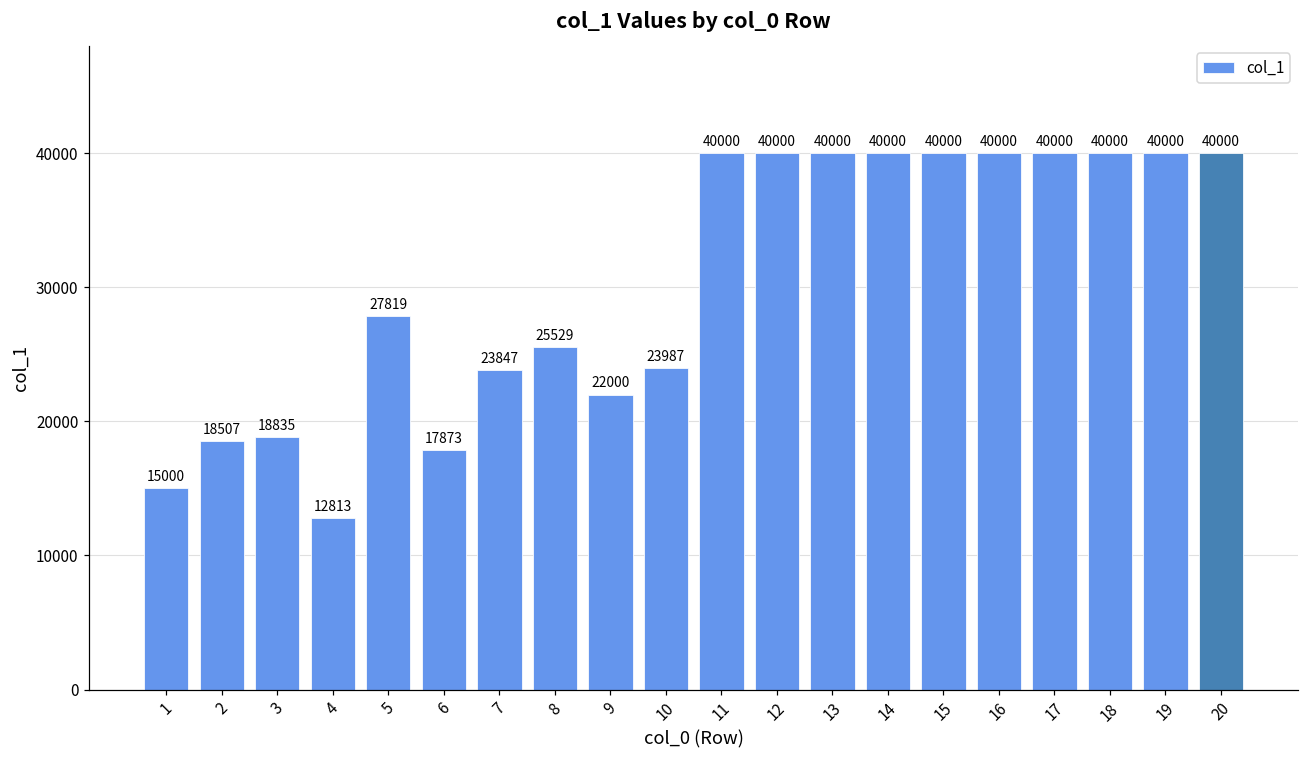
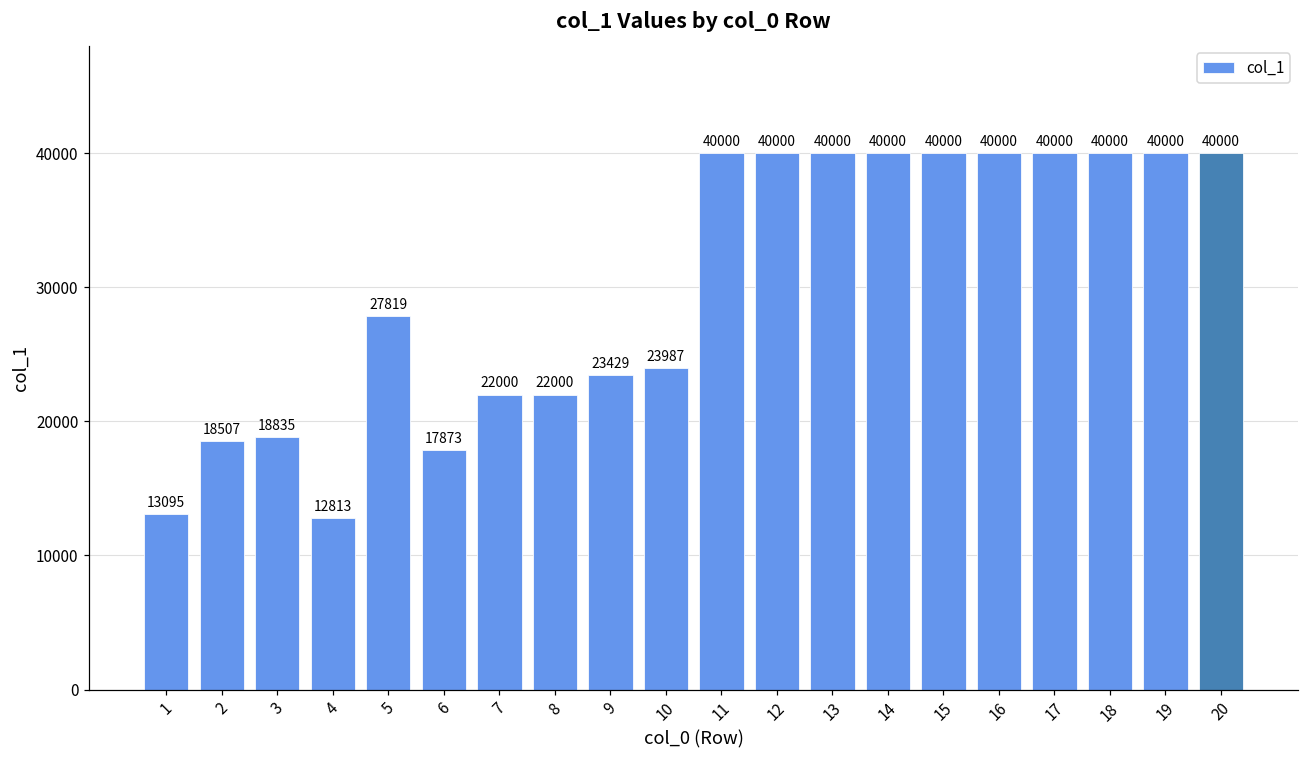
  {
-   "1": 15000,
+   "1": 13095,
    "2": 18507,
    "3": 18835,
    "4": 12813,
    "5": 27819,
    "6": 17873,
-   "7": 23847,
-   "8": 25529,
-   "9": 22000,
+   "7": 22000,
+   "8": 22000,
+   "9": 23429,
    "10": 23987,
    "11": 40000,
    "12": 40000,
    "13": 40000,
    "14": 40000,
    "15": 40000,
    "16": 40000,
    "17": 40000,
    "18": 40000,
    "19": 40000,
    "20": 40000
  }
